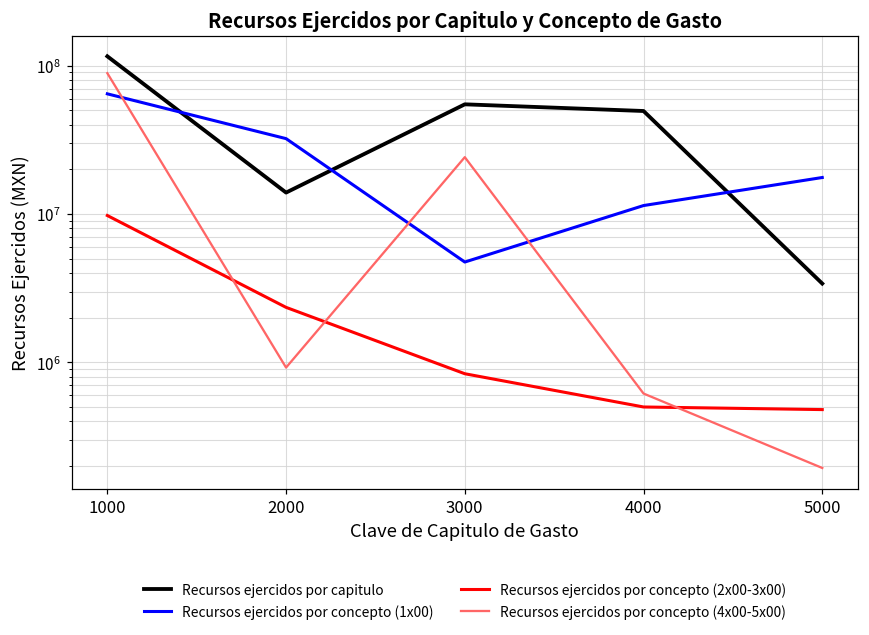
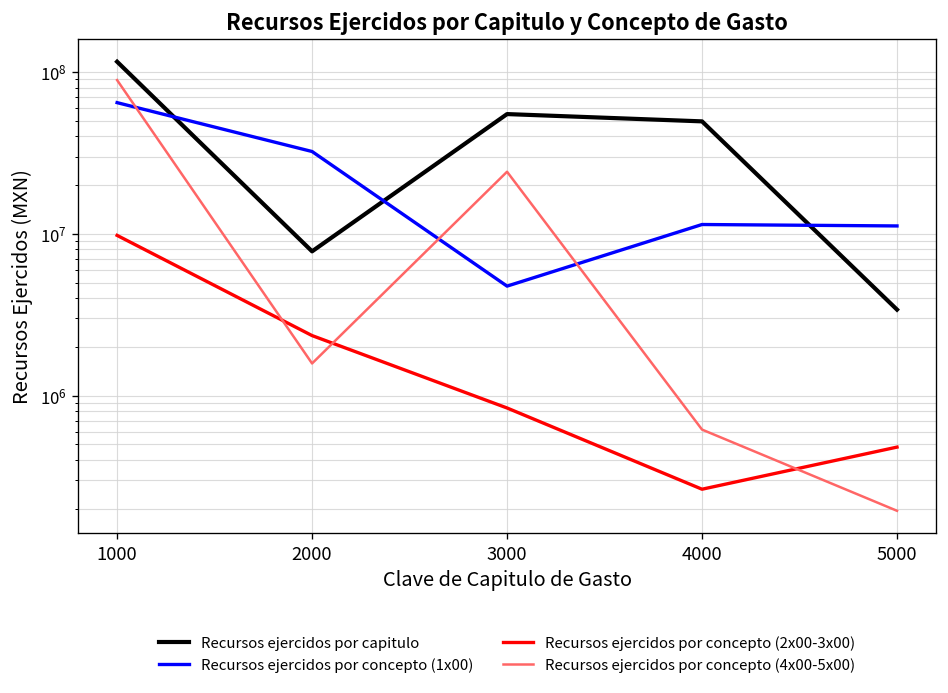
  {
    "Recursos ejercidos por capitulo": {
      "1000": 120000000,
-     "2000": 14000000,
+     "2000": 8000000,
      "3000": 55000000,
      "4000": 50000000,
      "5000": 3400000
    },
    "Recursos ejercidos por concepto (1x00)": {
      "1000": 60000000,
      "2000": 32000000,
      "3000": 4800000,
      "4000": 11000000,
-     "5000": 18000000
+     "5000": 11000000
    },
    "Recursos ejercidos por concepto (2x00-3x00)": {
      "1000": 10000000,
      "2000": 2400000,
      "3000": 800000,
-     "4000": 500000,
+     "4000": 260000,
      "5000": 480000
    },
    "Recursos ejercidos por concepto (4x00-5x00)": {
      "1000": 90000000,
-     "2000": 900000,
+     "2000": 1600000,
      "3000": 24000000,
      "4000": 600000,
      "5000": 190000
    }
  }
